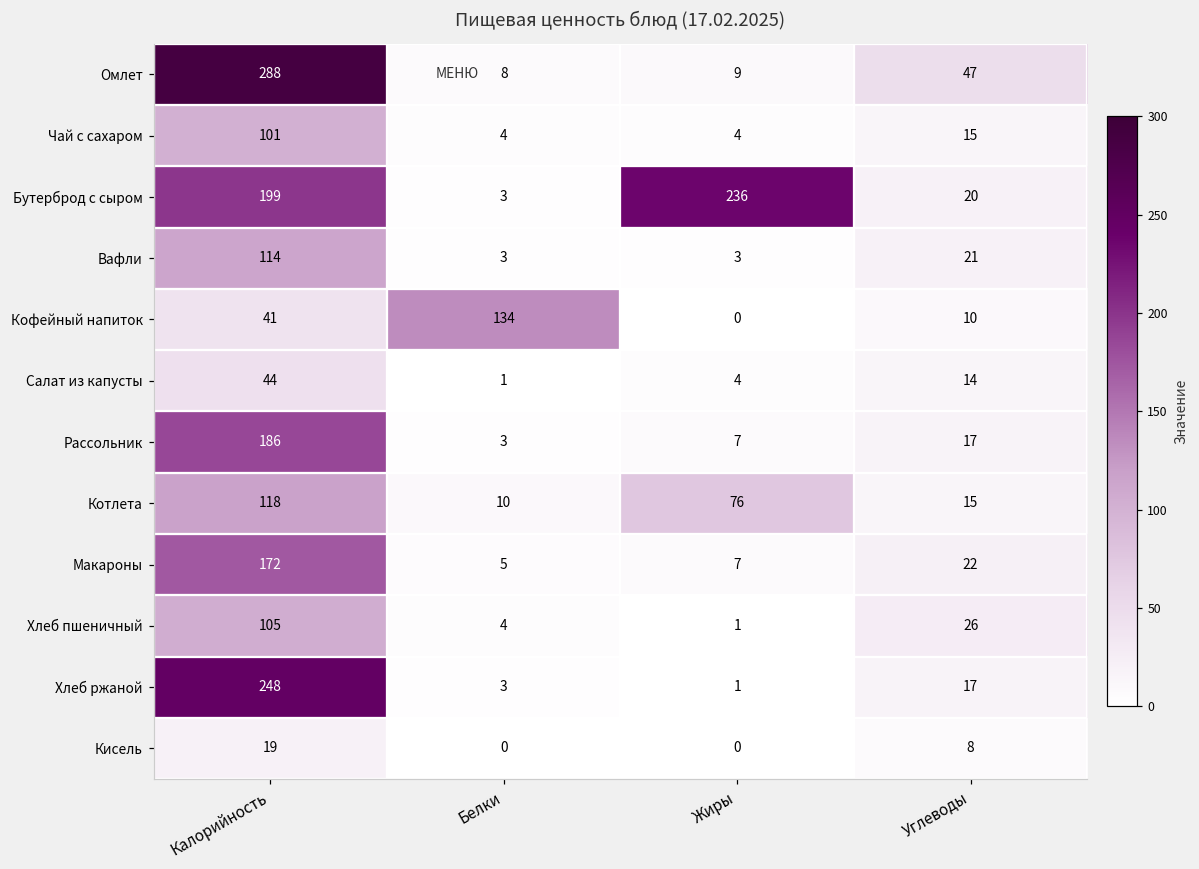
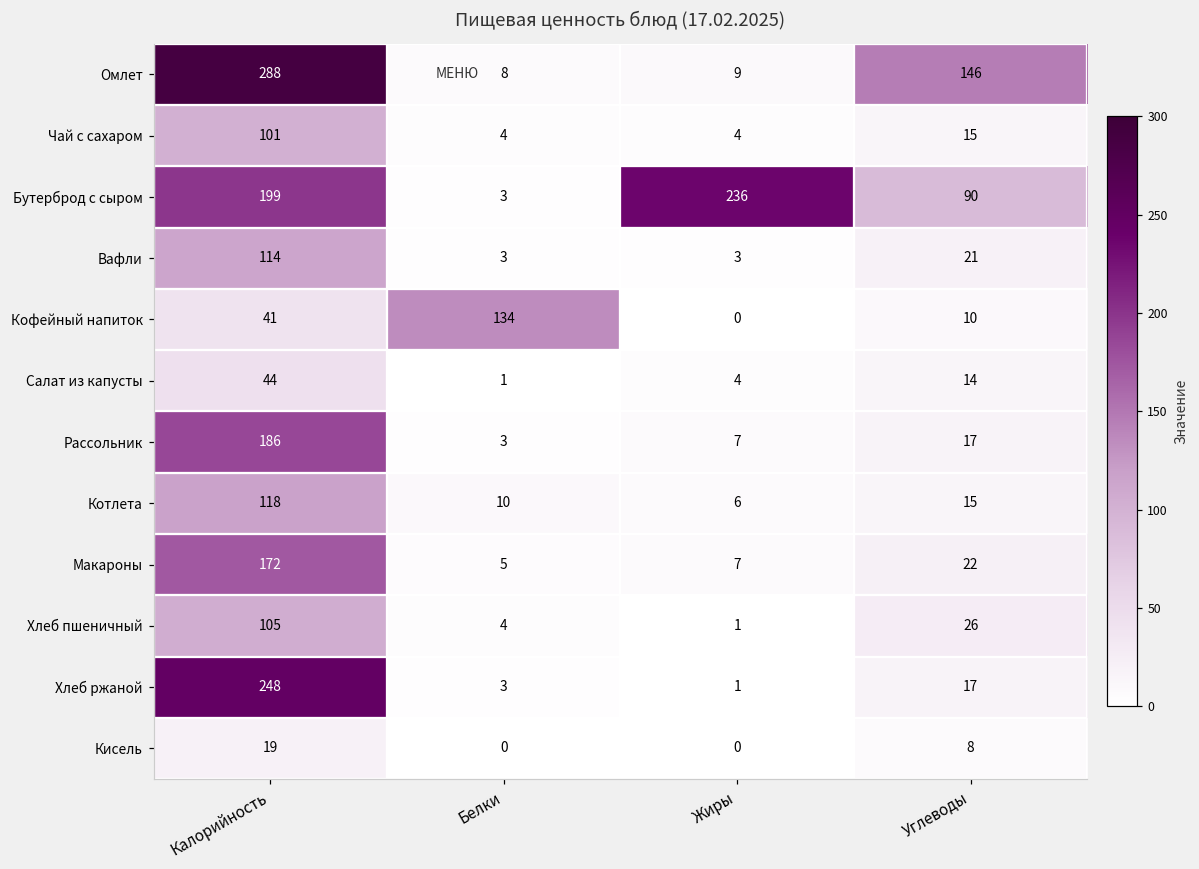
  {
    "Омлет": {
      "Калорийность": 288,
      "Белки": 8,
      "Жиры": 9,
-     "Углеводы": 47
+     "Углеводы": 146
    },
    "Чай с сахаром": {
      "Калорийность": 101,
      "Белки": 4,
      "Жиры": 4,
      "Углеводы": 15
    },
    "Бутерброд с сыром": {
      "Калорийность": 199,
      "Белки": 3,
      "Жиры": 236,
-     "Углеводы": 20
+     "Углеводы": 90
    },
    "Вафли": {
      "Калорийность": 114,
      "Белки": 3,
      "Жиры": 3,
      "Углеводы": 21
    },
    "Кофейный напиток": {
      "Калорийность": 41,
      "Белки": 134,
      "Жиры": 0,
      "Углеводы": 10
    },
    "Салат из капусты": {
      "Калорийность": 44,
      "Белки": 1,
      "Жиры": 4,
      "Углеводы": 14
    },
    "Рассольник": {
      "Калорийность": 186,
      "Белки": 3,
      "Жиры": 7,
      "Углеводы": 17
    },
    "Котлета": {
      "Калорийность": 118,
      "Белки": 10,
-     "Жиры": 76,
+     "Жиры": 6,
      "Углеводы": 15
    },
    "Макароны": {
      "Калорийность": 172,
      "Белки": 5,
      "Жиры": 7,
      "Углеводы": 22
    },
    "Хлеб пшеничный": {
      "Калорийность": 105,
      "Белки": 4,
      "Жиры": 1,
      "Углеводы": 26
    },
    "Хлеб ржаной": {
      "Калорийность": 248,
      "Белки": 3,
      "Жиры": 1,
      "Углеводы": 17
    },
    "Кисель": {
      "Калорийность": 19,
      "Белки": 0,
      "Жиры": 0,
      "Углеводы": 8
    }
  }
